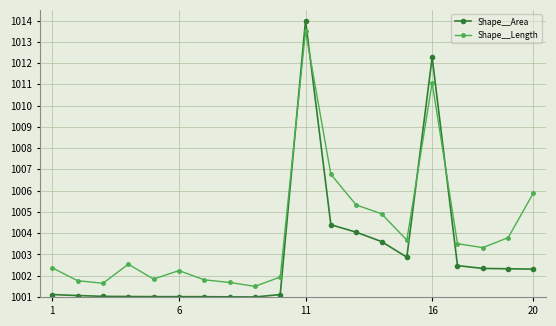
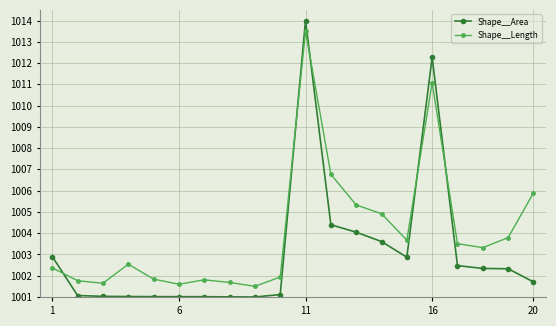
  {
    "Shape__Area": {
-     "1": 1001.1,
+     "1": 1002.9,
      "6": 1001.0,
      "11": 1014.0,
      "16": 1012.3,
-     "20": 1002.3
+     "20": 1001.7
    },
    "Shape__Length": {
      "1": 1002.4,
-     "6": 1002.2,
+     "6": 1001.6,
      "11": 1013.5,
      "16": 1011.1,
      "20": 1005.9
    }
  }
